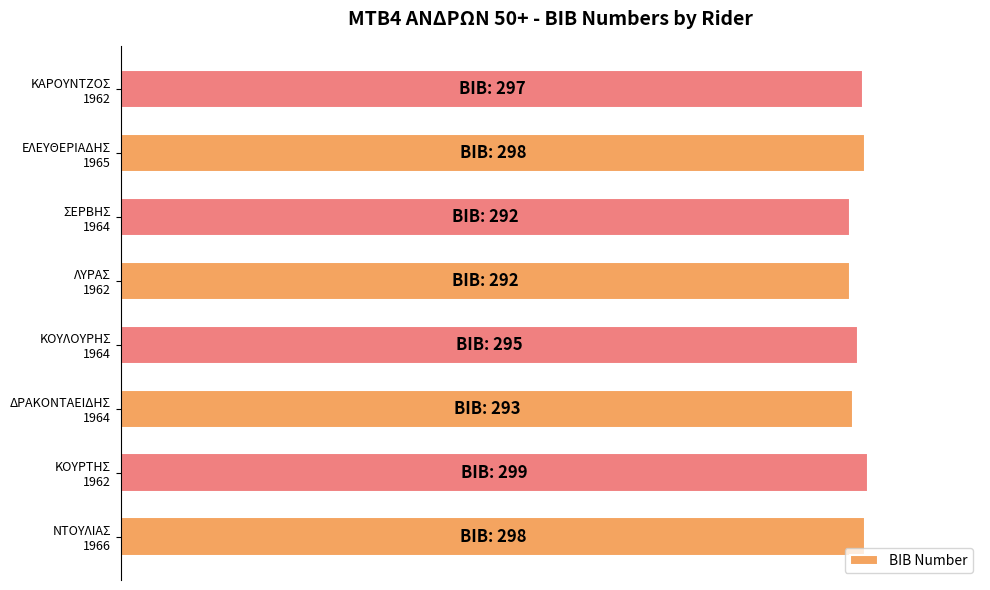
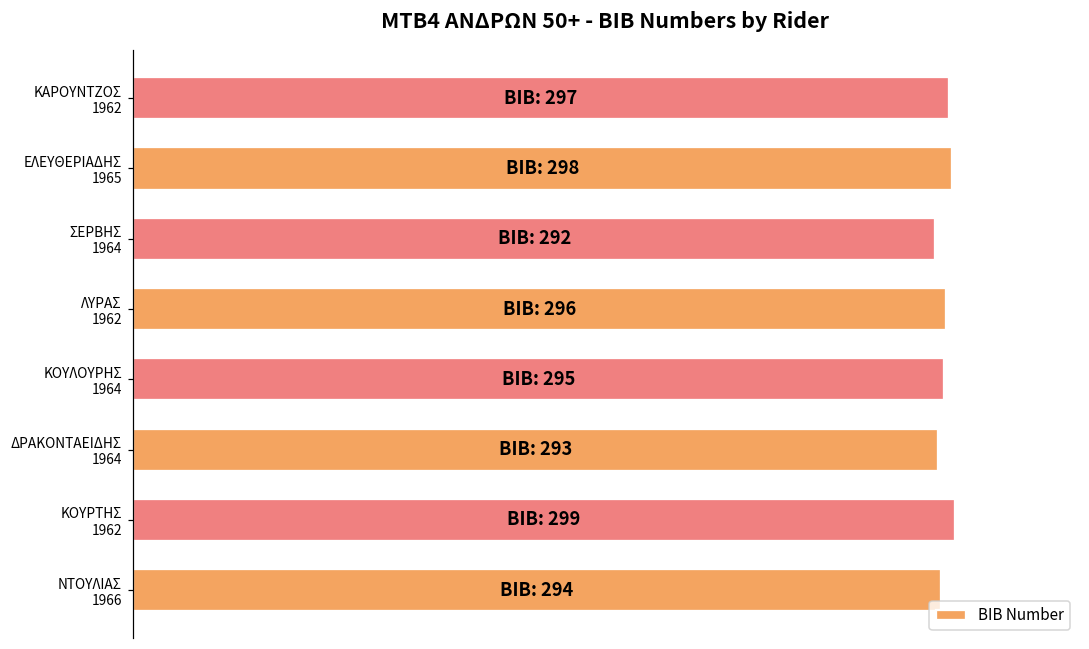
  {
-   "ΛΥΡΑΣ 1962": 292,
-   "ΝΤΟΥΛΙΑΣ 1966": 298
+   "ΛΥΡΑΣ 1962": 296,
+   "ΝΤΟΥΛΙΑΣ 1966": 294
  }
